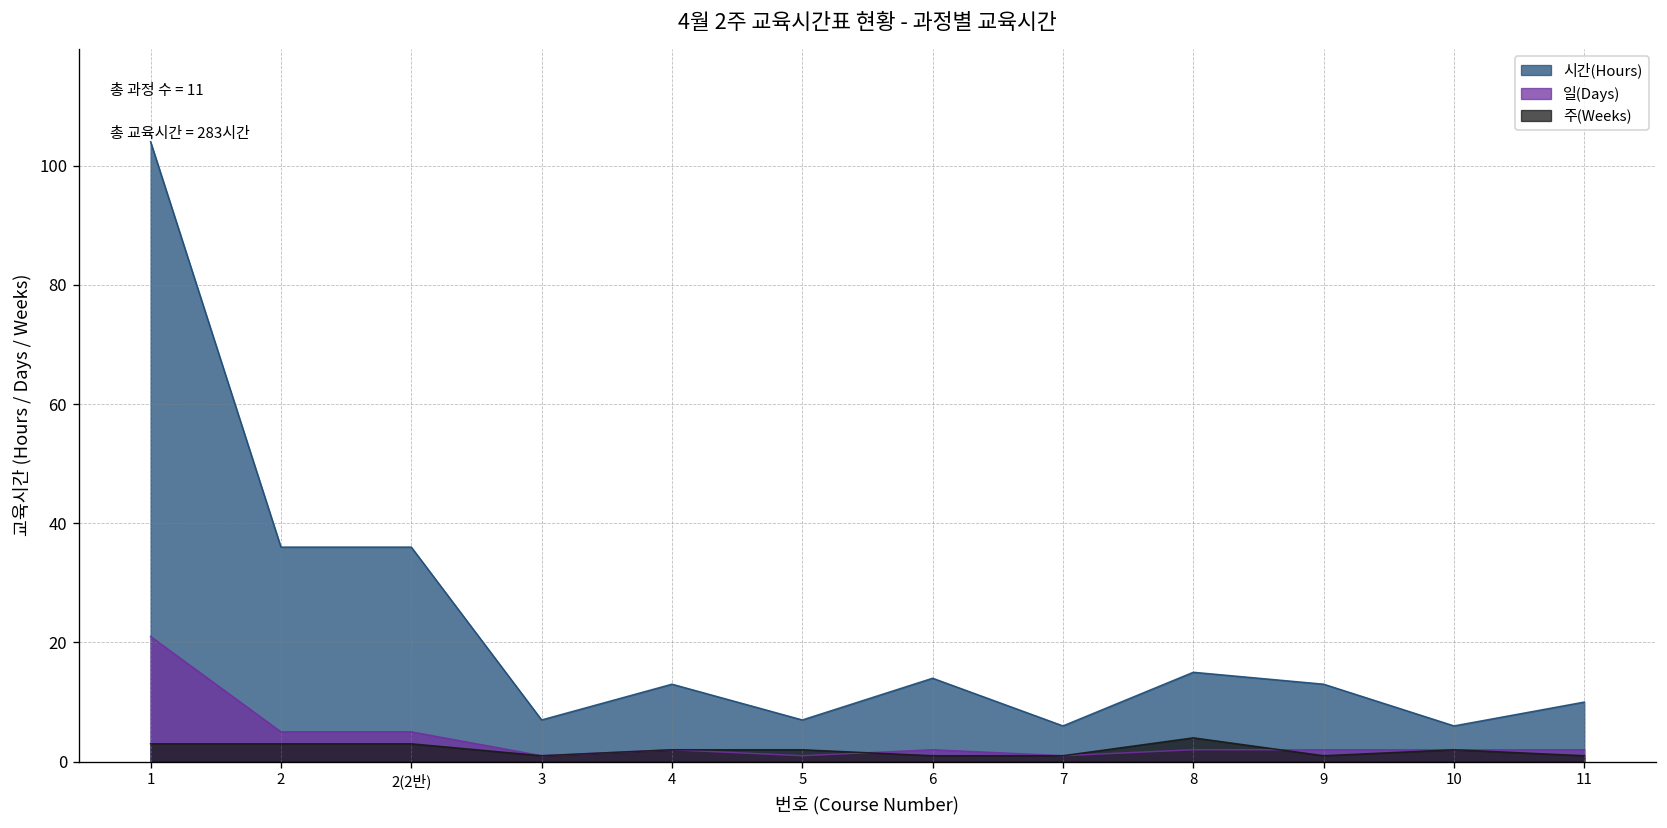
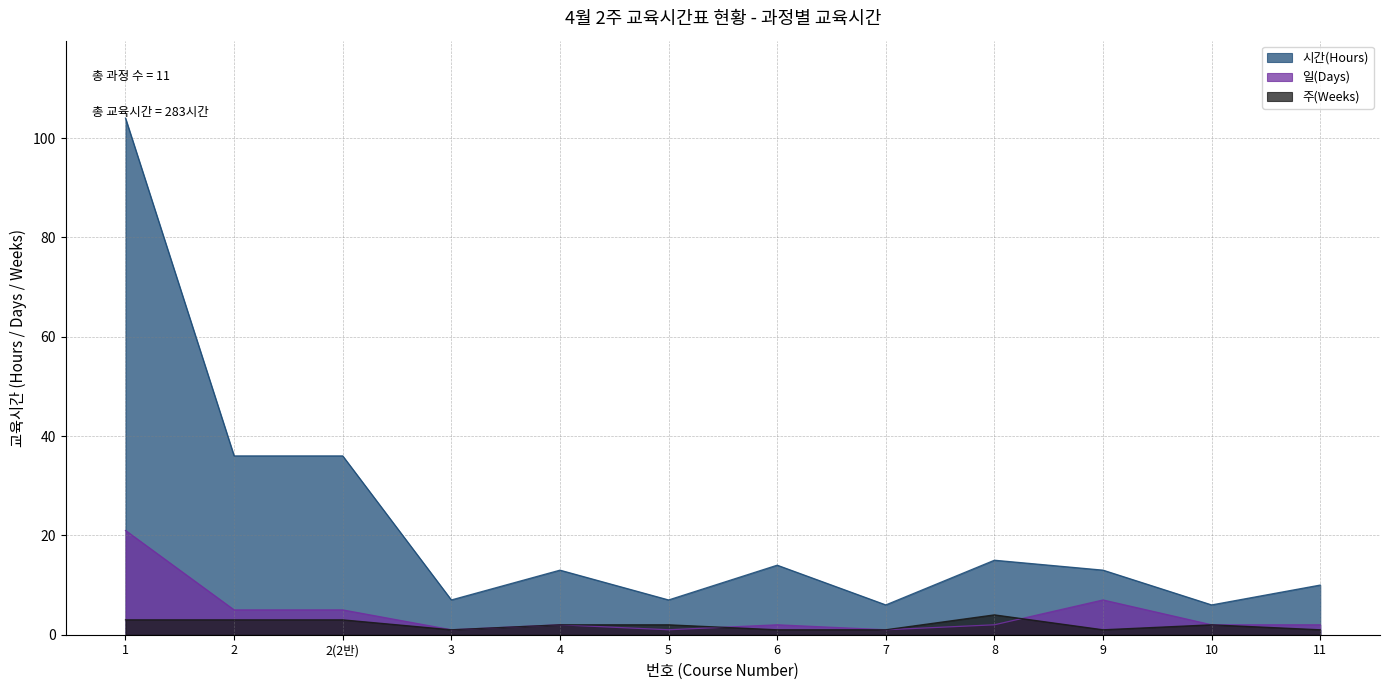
  {
    "시간(Hours)": {
      "2": 36,
      "2(2반)": 36,
      "3": 7,
      "4": 13,
      "5": 7,
      "6": 14,
      "7": 6,
      "8": 15,
      "9": 13,
      "10": 6,
      "11": 10
    },
    "일(Days)": {
      "1": 21,
      "2": 5,
      "2(2반)": 5,
      "5": 1,
      "6": 2,
      "8": 2,
-     "9": 2,
+     "9": 7,
      "11": 2
    },
    "주(Weeks)": {
      "1": 3,
      "2": 3,
      "2(2반)": 3,
      "5": 2,
      "6": 1,
      "8": 4,
      "9": 1,
      "11": 1
    }
  }
